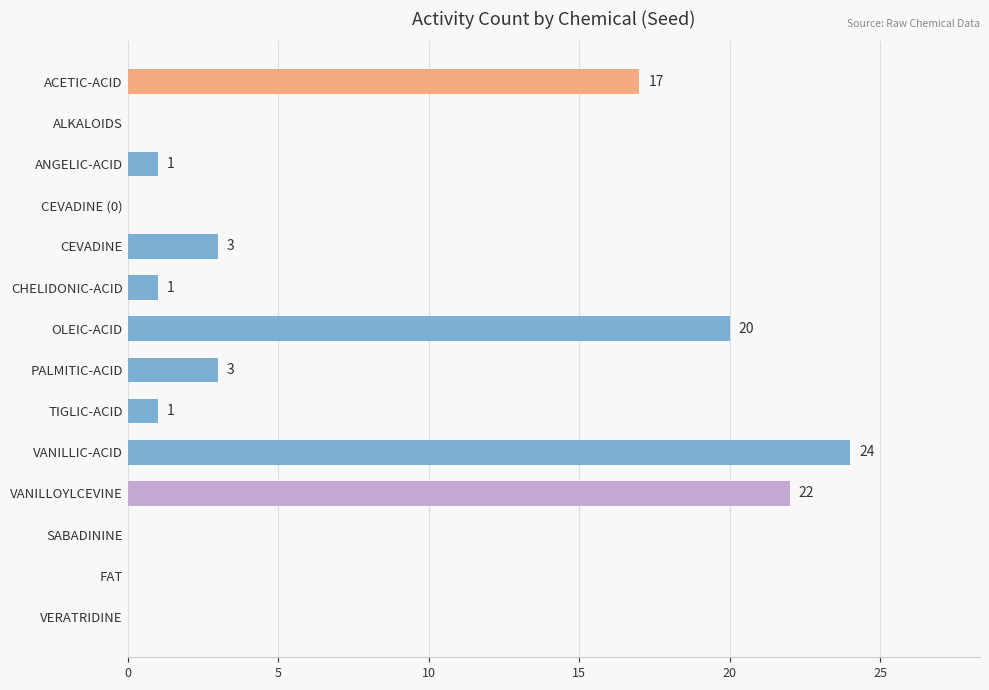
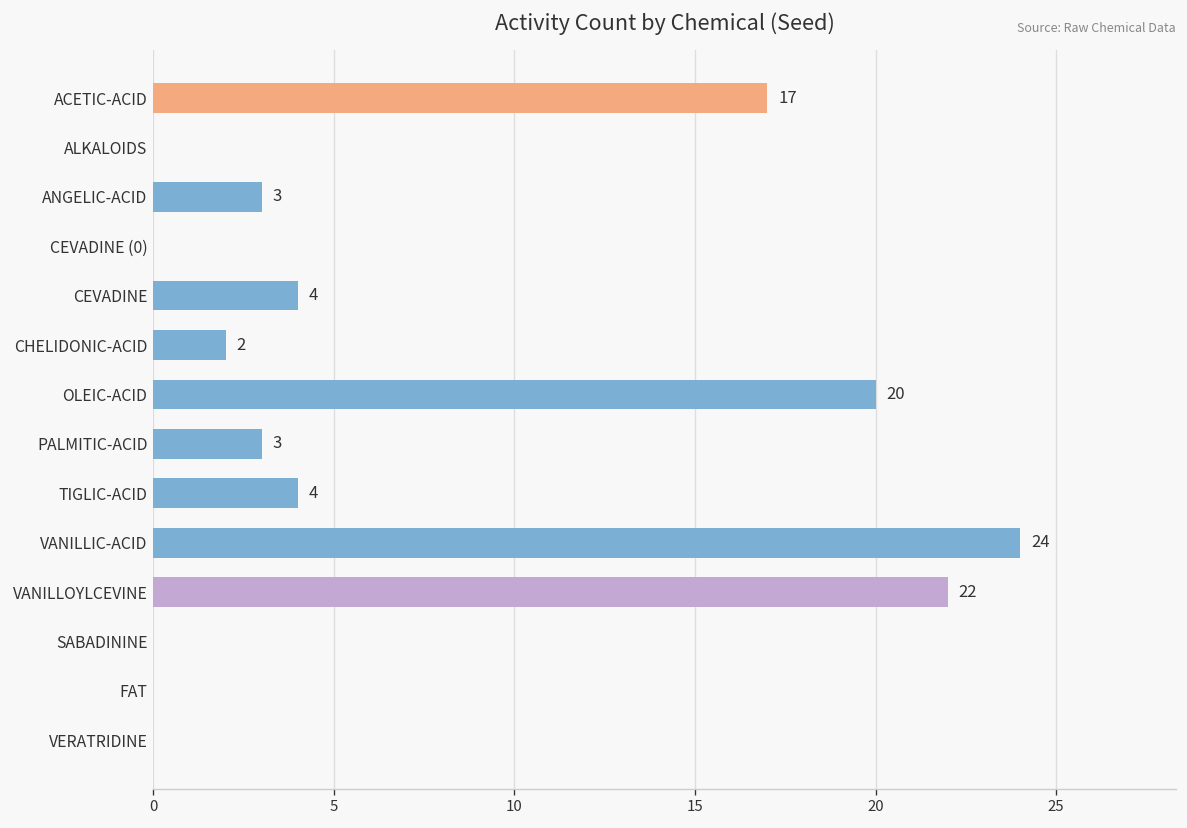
  {
    "ACETIC-ACID": 17,
-   "ANGELIC-ACID": 1,
-   "CEVADINE": 3,
-   "CHELIDONIC-ACID": 1,
+   "ANGELIC-ACID": 3,
+   "CEVADINE": 4,
+   "CHELIDONIC-ACID": 2,
    "OLEIC-ACID": 20,
    "PALMITIC-ACID": 3,
-   "TIGLIC-ACID": 1,
+   "TIGLIC-ACID": 4,
    "VANILLIC-ACID": 24,
    "VANILLOYLCEVINE": 22
  }
